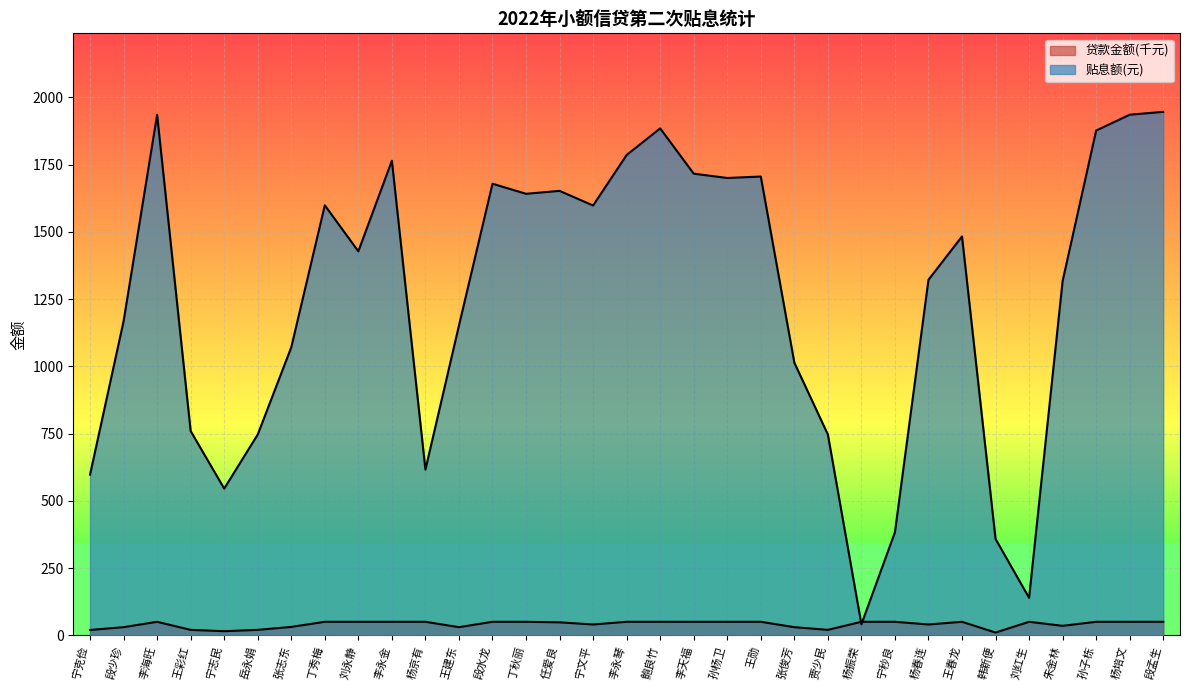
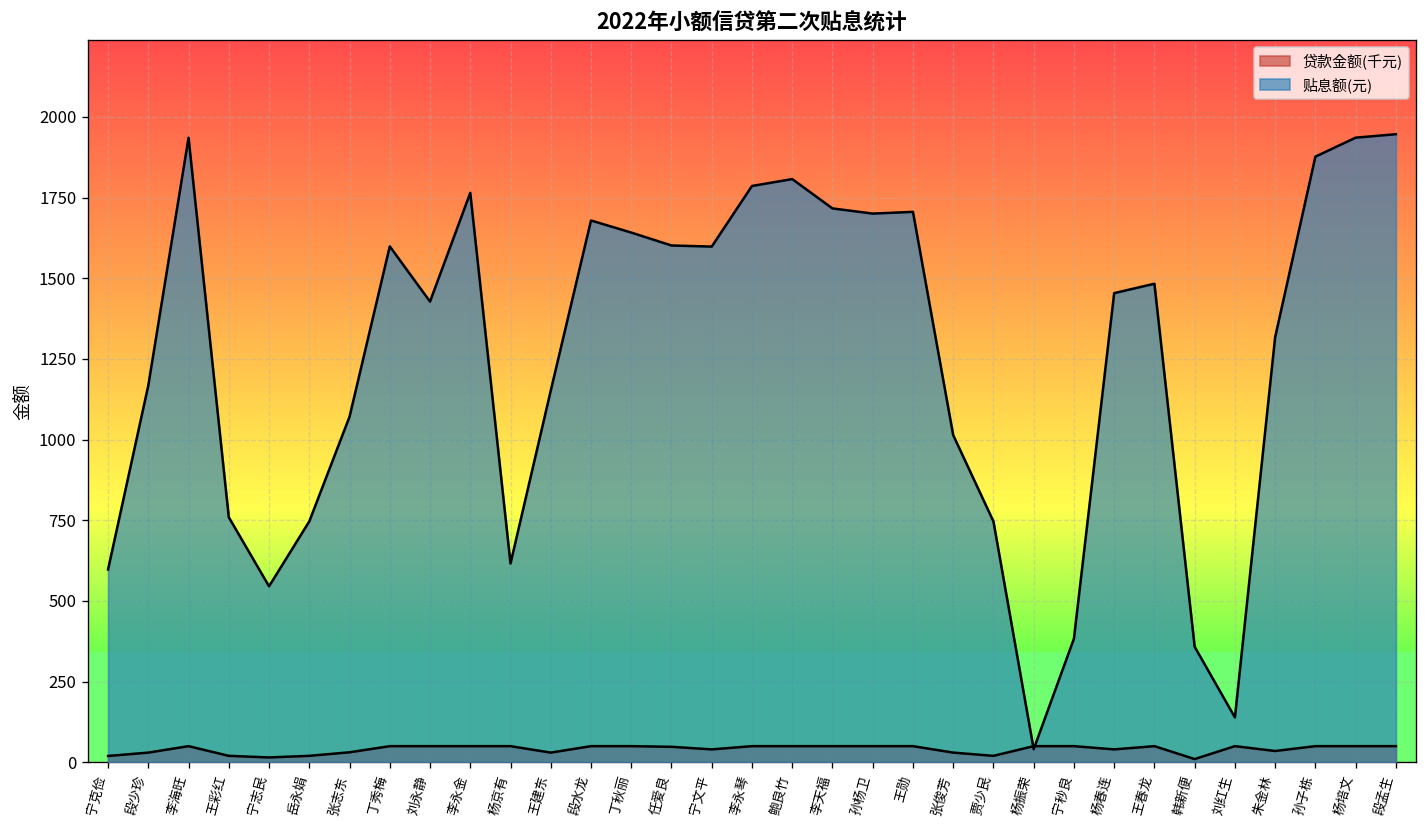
  {
    "贷款金额(千元)": {
      "宁克俭": 20,
      "段少珍": 30,
      "李海旺": 50,
      "王彩红": 20,
      "宁志民": 20,
      "岳永娟": 20,
      "张志东": 30,
      "丁秀梅": 50,
      "刘永静": 50,
      "李永金": 50,
      "杨京有": 50,
      "王建东": 30,
      "段水龙": 50,
      "丁秋丽": 50,
      "任爱良": 50,
      "宁文平": 40,
      "李永琴": 50,
      "鲍良竹": 50,
      "李天福": 50,
      "孙杨卫": 50,
      "王勋": 50,
      "张俊芳": 30,
      "贾少民": 20,
      "宁秒良": 50,
      "杨春连": 40,
      "王春龙": 50,
      "韩新便": 10,
      "刘红生": 50,
      "朱金林": 40,
      "孙子栋": 50,
      "杨培文": 50,
      "段孟生": 50
    },
    "贴息额(元)": {
      "宁克俭": 600,
      "段少珍": 1170,
      "李海旺": 1940,
      "王彩红": 760,
      "宁志民": 550,
      "岳永娟": 750,
      "张志东": 1070,
      "丁秀梅": 1600,
      "刘永静": 1430,
      "李永金": 1760,
      "杨京有": 620,
      "王建东": 1150,
      "段水龙": 1680,
      "丁秋丽": 1640,
-     "任爱良": 1650,
+     "任爱良": 1600,
      "宁文平": 1600,
      "李永琴": 1790,
-     "鲍良竹": 1880,
+     "鲍良竹": 1810,
      "李天福": 1720,
      "孙杨卫": 1700,
      "王勋": 1710,
      "张俊芳": 1010,
      "贾少民": 750,
      "宁秒良": 380,
-     "杨春连": 1320,
+     "杨春连": 1450,
      "王春龙": 1480,
      "韩新便": 360,
      "刘红生": 140,
      "朱金林": 1320,
      "孙子栋": 1880,
      "杨培文": 1940,
      "段孟生": 1950
    }
  }
